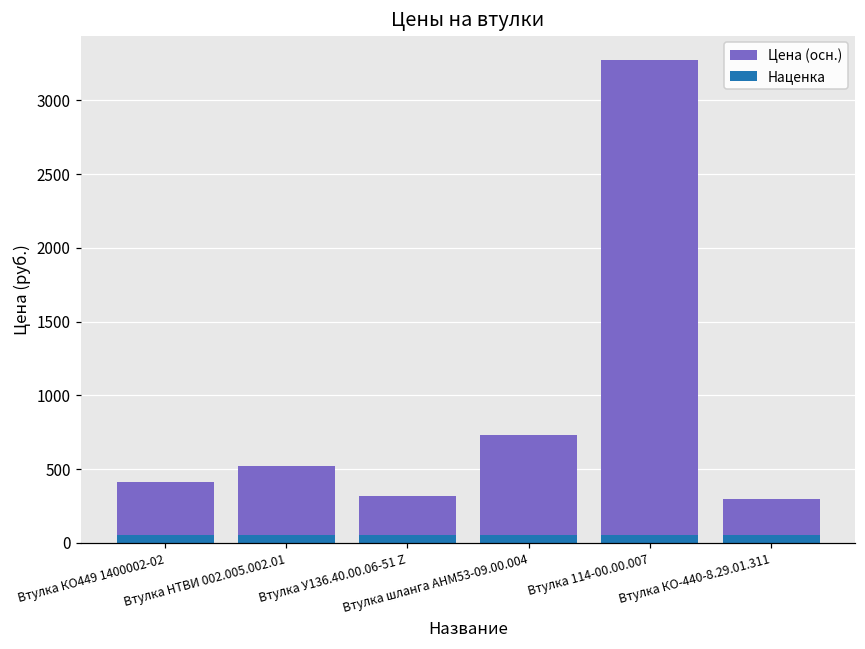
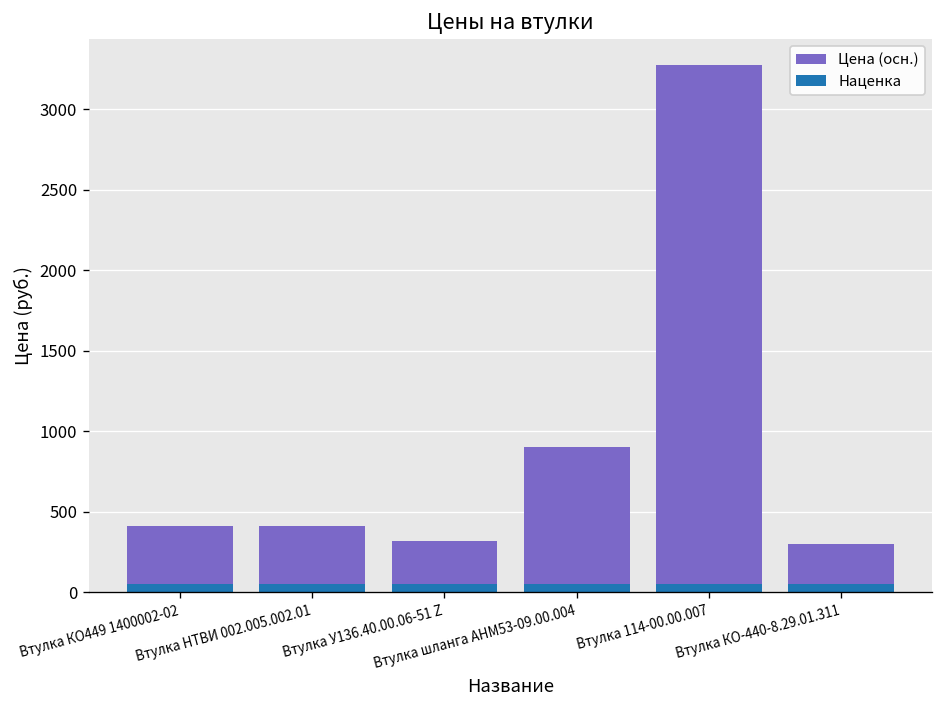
  {
    "Цена (осн.)": {
      "Втулка КО449 1400002-02": 410,
-     "Втулка НТВИ 002.005.002.01": 520,
+     "Втулка НТВИ 002.005.002.01": 410,
      "Втулка У136.40.00.06-51 Z": 320,
-     "Втулка шланга АНМ53-09.00.004": 730,
+     "Втулка шланга АНМ53-09.00.004": 900,
      "Втулка 114-00.00.007": 3280,
      "Втулка КО-440-8.29.01.311": 300
    }
  }
